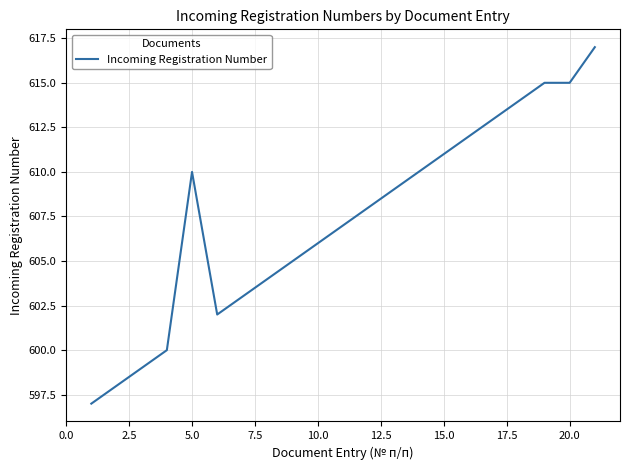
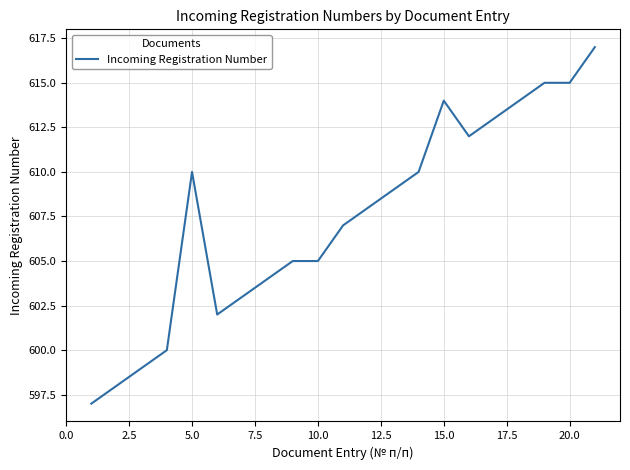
  {
    "5.0": 610,
-   "10.0": 606,
-   "15.0": 611,
+   "10.0": 605,
+   "15.0": 614,
    "20.0": 615
  }
